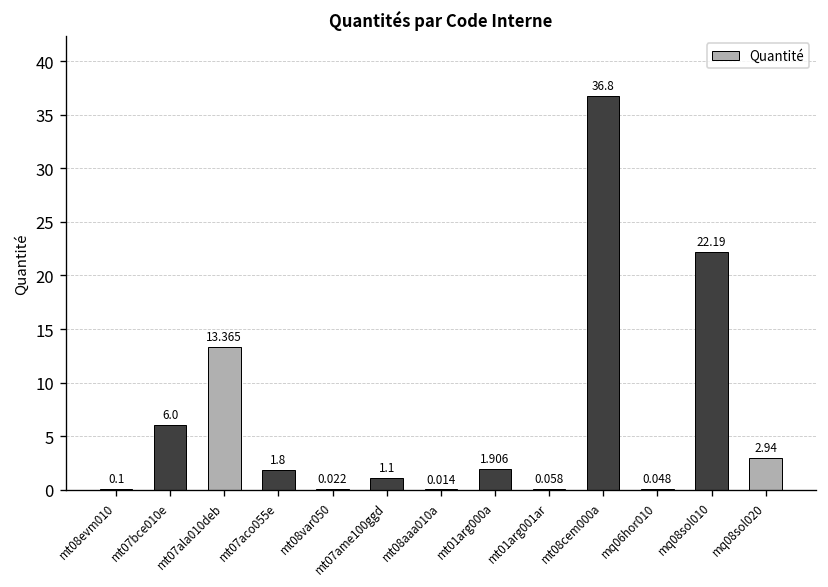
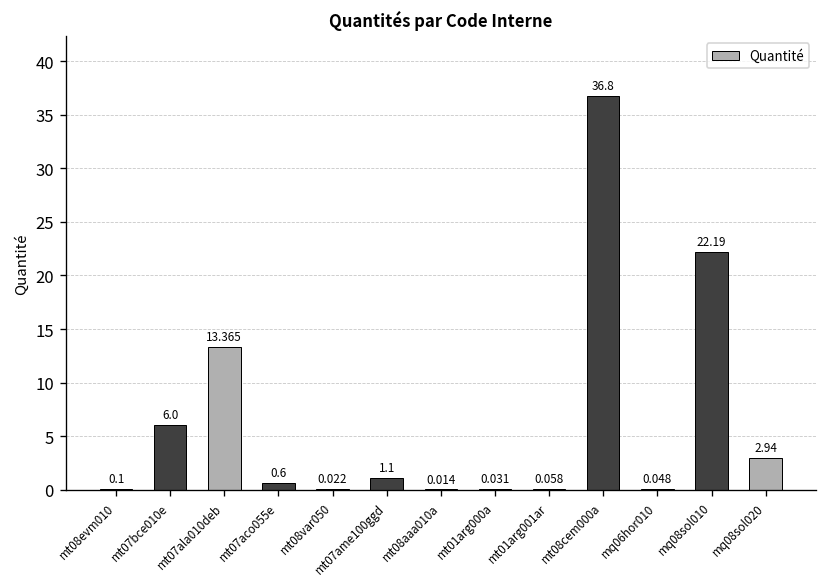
  {
    "mt08evm010": 0.1,
    "mt07bce010e": 6.0,
    "mt07ala010deb": 13.365,
-   "mt07aco055e": 1.8,
+   "mt07aco055e": 0.6,
    "mt08var050": 0.022,
    "mt07ame100ggd": 1.1,
    "mt08aaa010a": 0.014,
-   "mt01arg000a": 1.906,
+   "mt01arg000a": 0.031,
    "mt01arg001ar": 0.058,
    "mt08cem000a": 36.8,
    "mq06hor010": 0.048,
    "mq08sol010": 22.19,
    "mq08sol020": 2.94
  }
